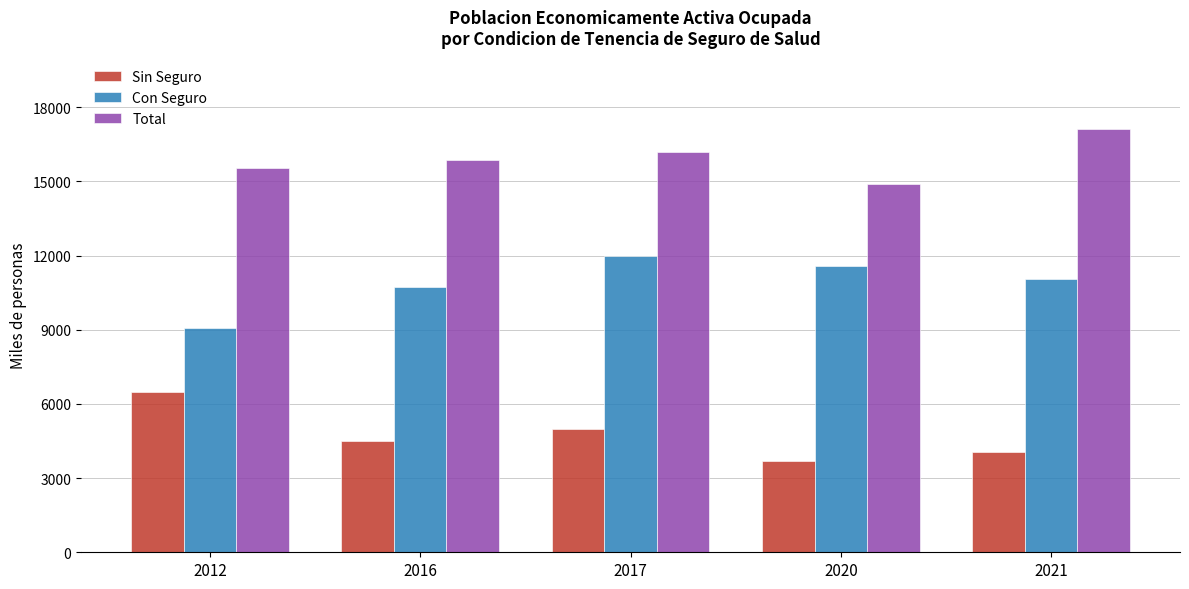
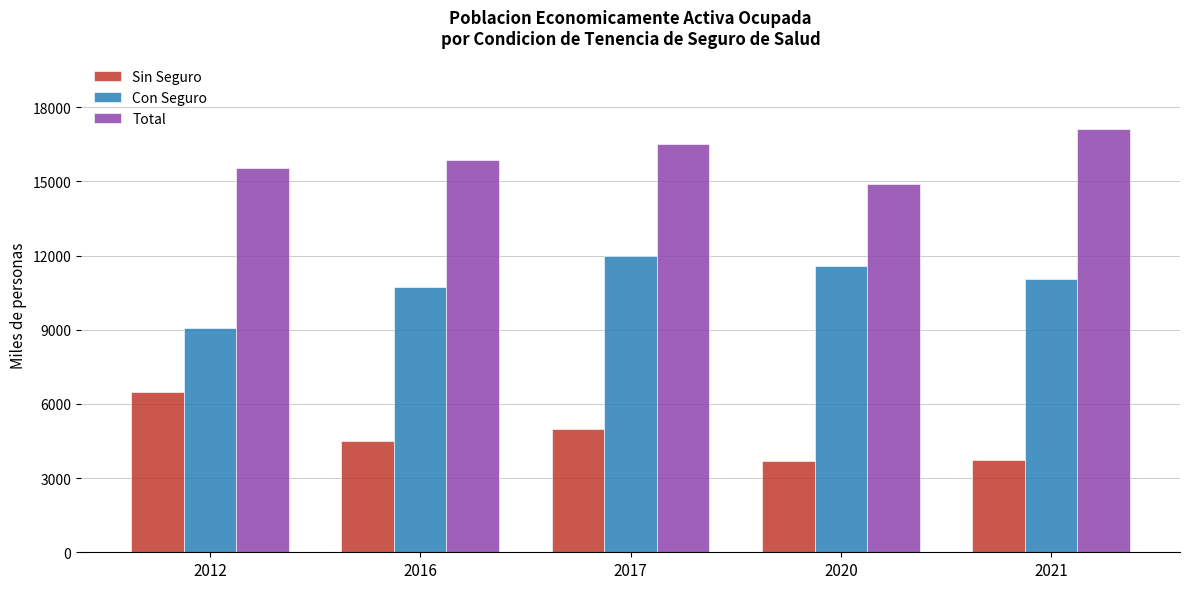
  {
    "Sin Seguro": {
      "2012": 6500,
      "2016": 4500,
      "2017": 5000,
      "2020": 3700,
-     "2021": 4100
+     "2021": 3700
    },
    "Con Seguro": {
      "2012": 9100,
      "2016": 10700,
      "2017": 12000,
      "2020": 11600,
      "2021": 11100
    },
    "Total": {
      "2012": 15500,
      "2016": 15900,
-     "2017": 16200,
+     "2017": 16500,
      "2020": 14900,
      "2021": 17100
    }
  }
